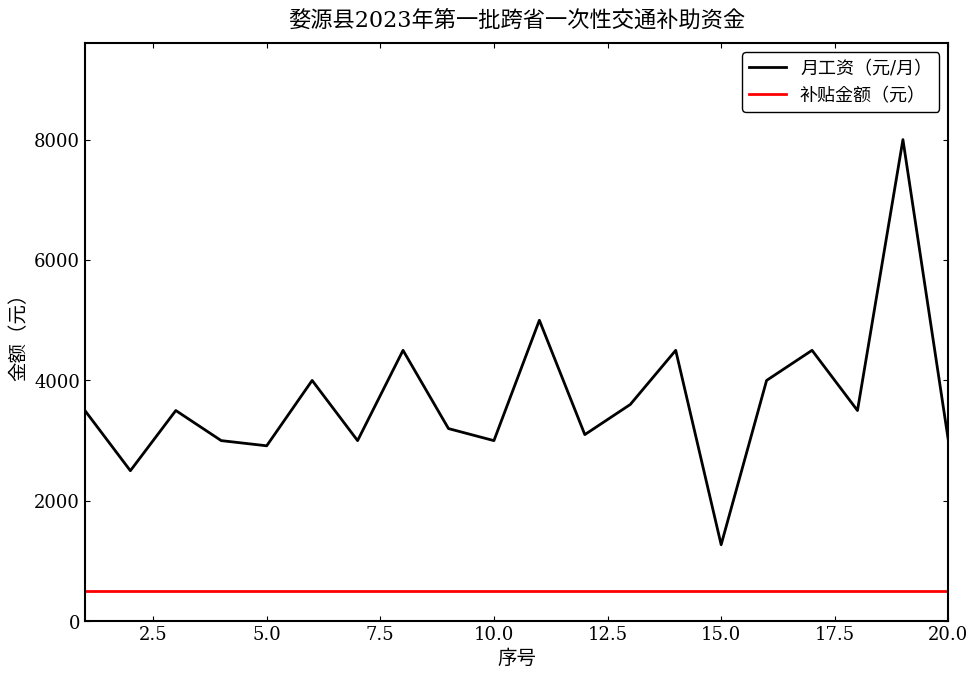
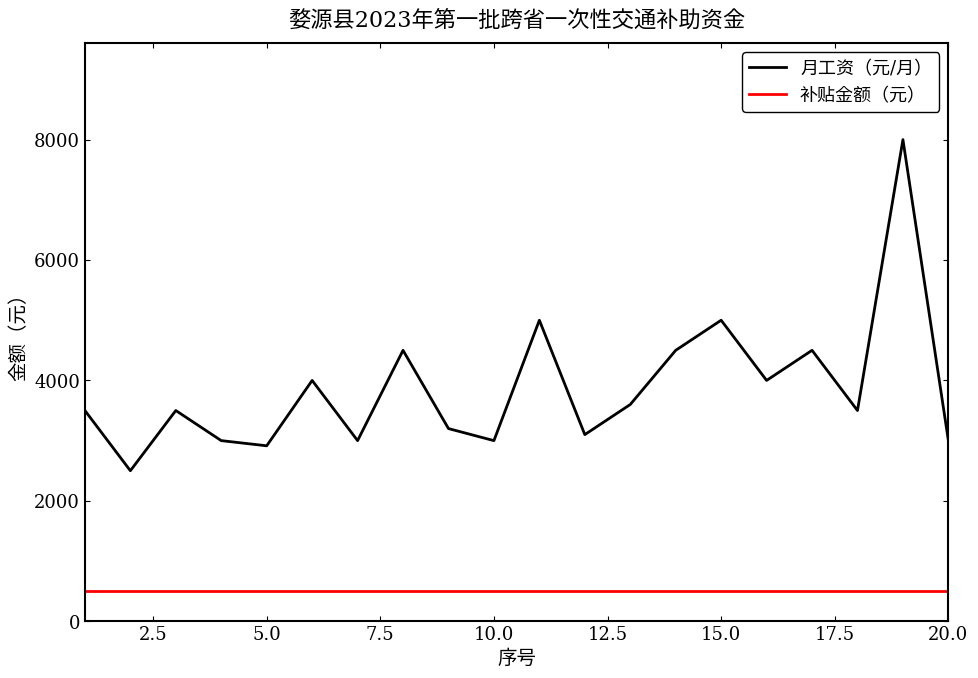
  {
    "月工资（元/月）": {
      "5.0": 2900,
      "10.0": 3000,
-     "15.0": 1300,
+     "15.0": 5000,
      "20.0": 3000
    },
    "补贴金额（元）": {
      "5.0": 500,
      "10.0": 500,
      "15.0": 500,
      "20.0": 500
    }
  }
